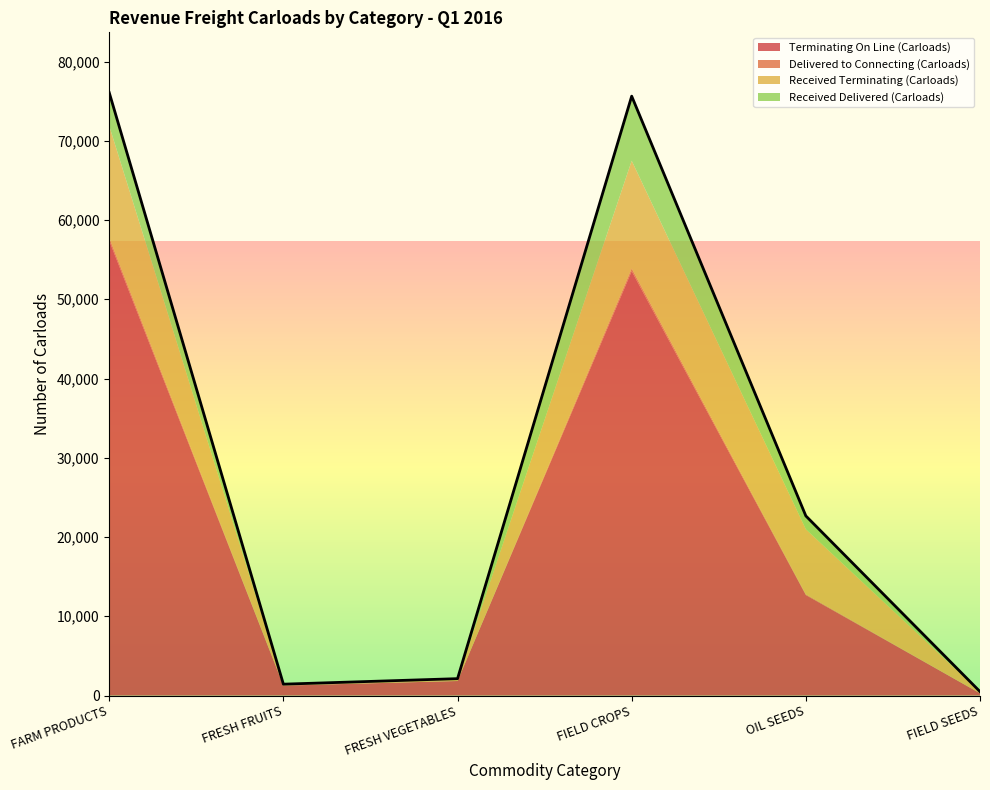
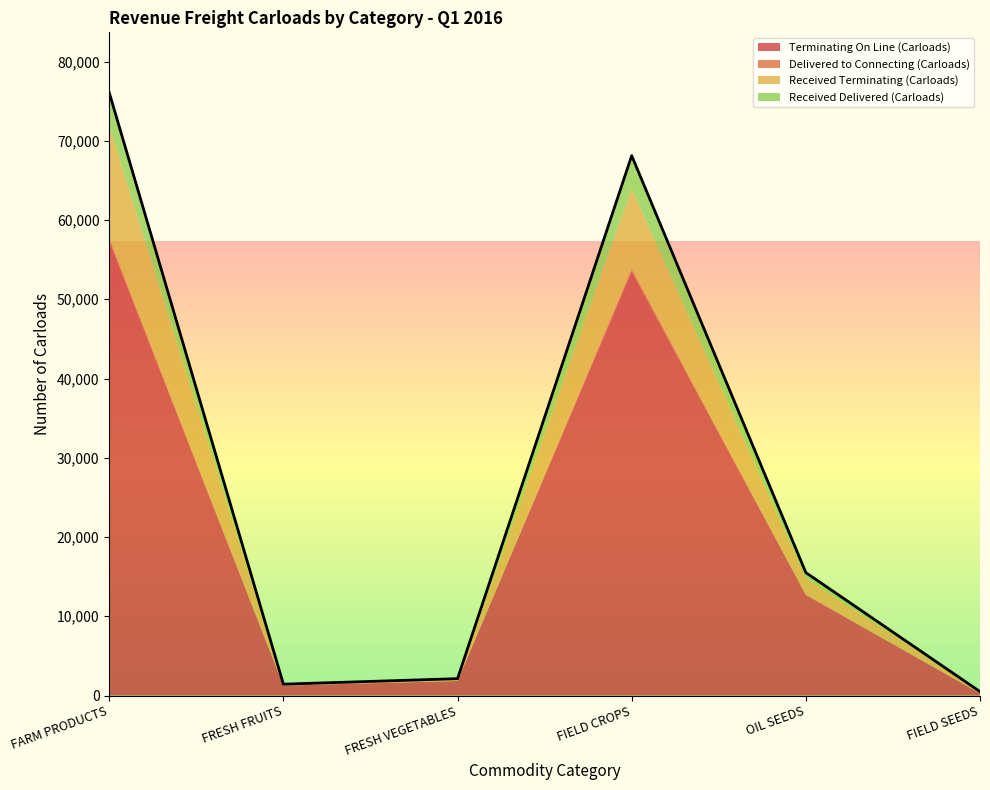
  {
    "Received Terminating (Carloads)": {
      "FARM PRODUCTS": "14,000",
-     "FIELD CROPS": "14,000",
-     "OIL SEEDS": "8,000"
+     "FIELD CROPS": "10,000",
+     "OIL SEEDS": "2,000"
    },
    "Received Delivered (Carloads)": {
      "FARM PRODUCTS": "4,000",
-     "FIELD CROPS": "8,000",
-     "OIL SEEDS": "2,000"
+     "FIELD CROPS": "4,000",
+     "OIL SEEDS": "1,000"
    }
  }
